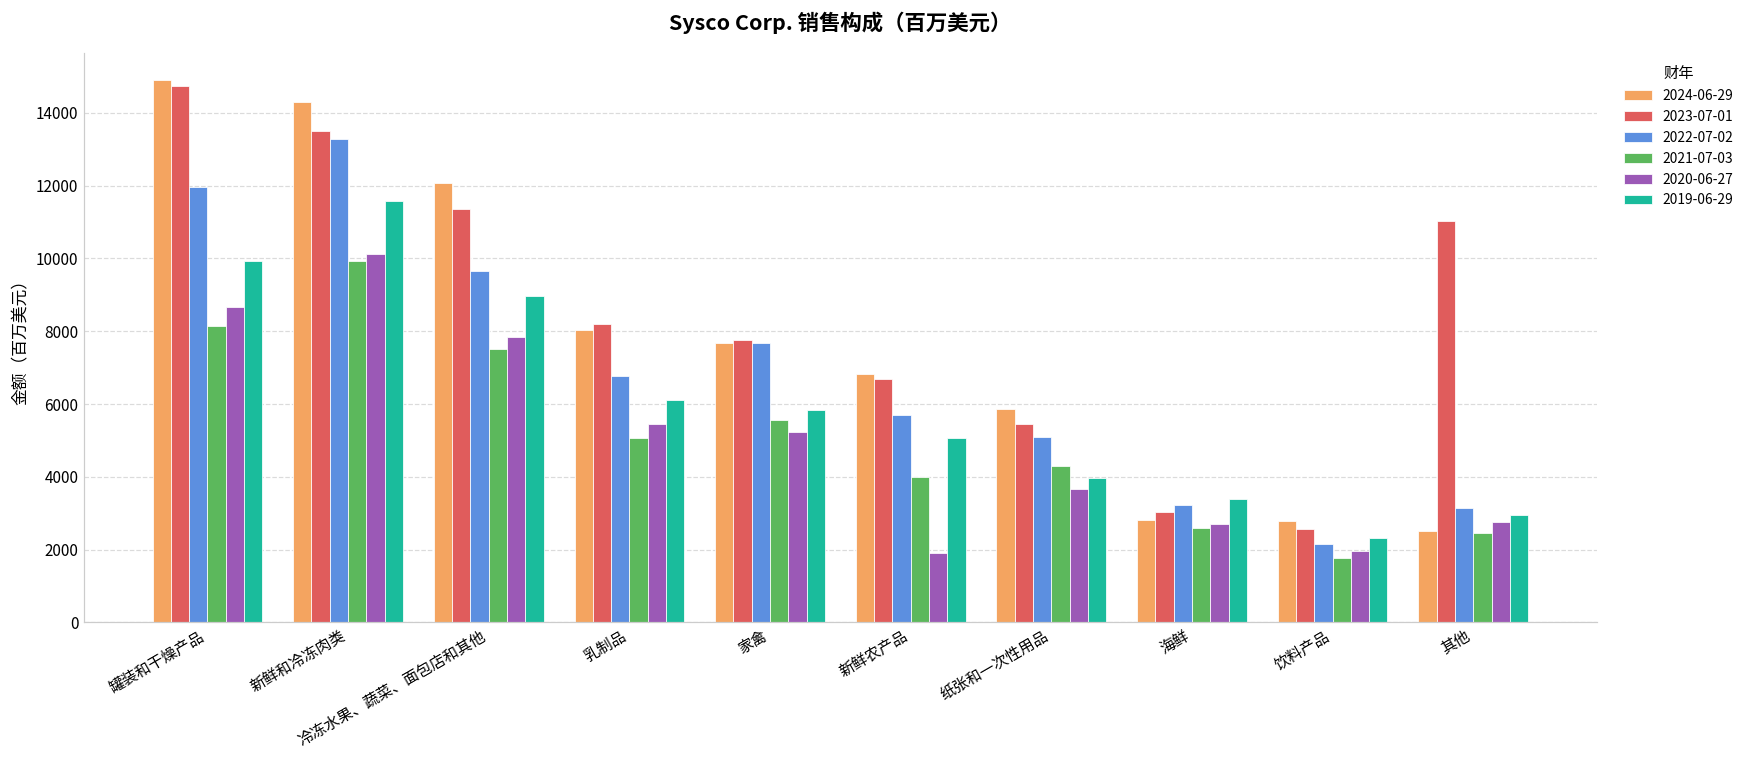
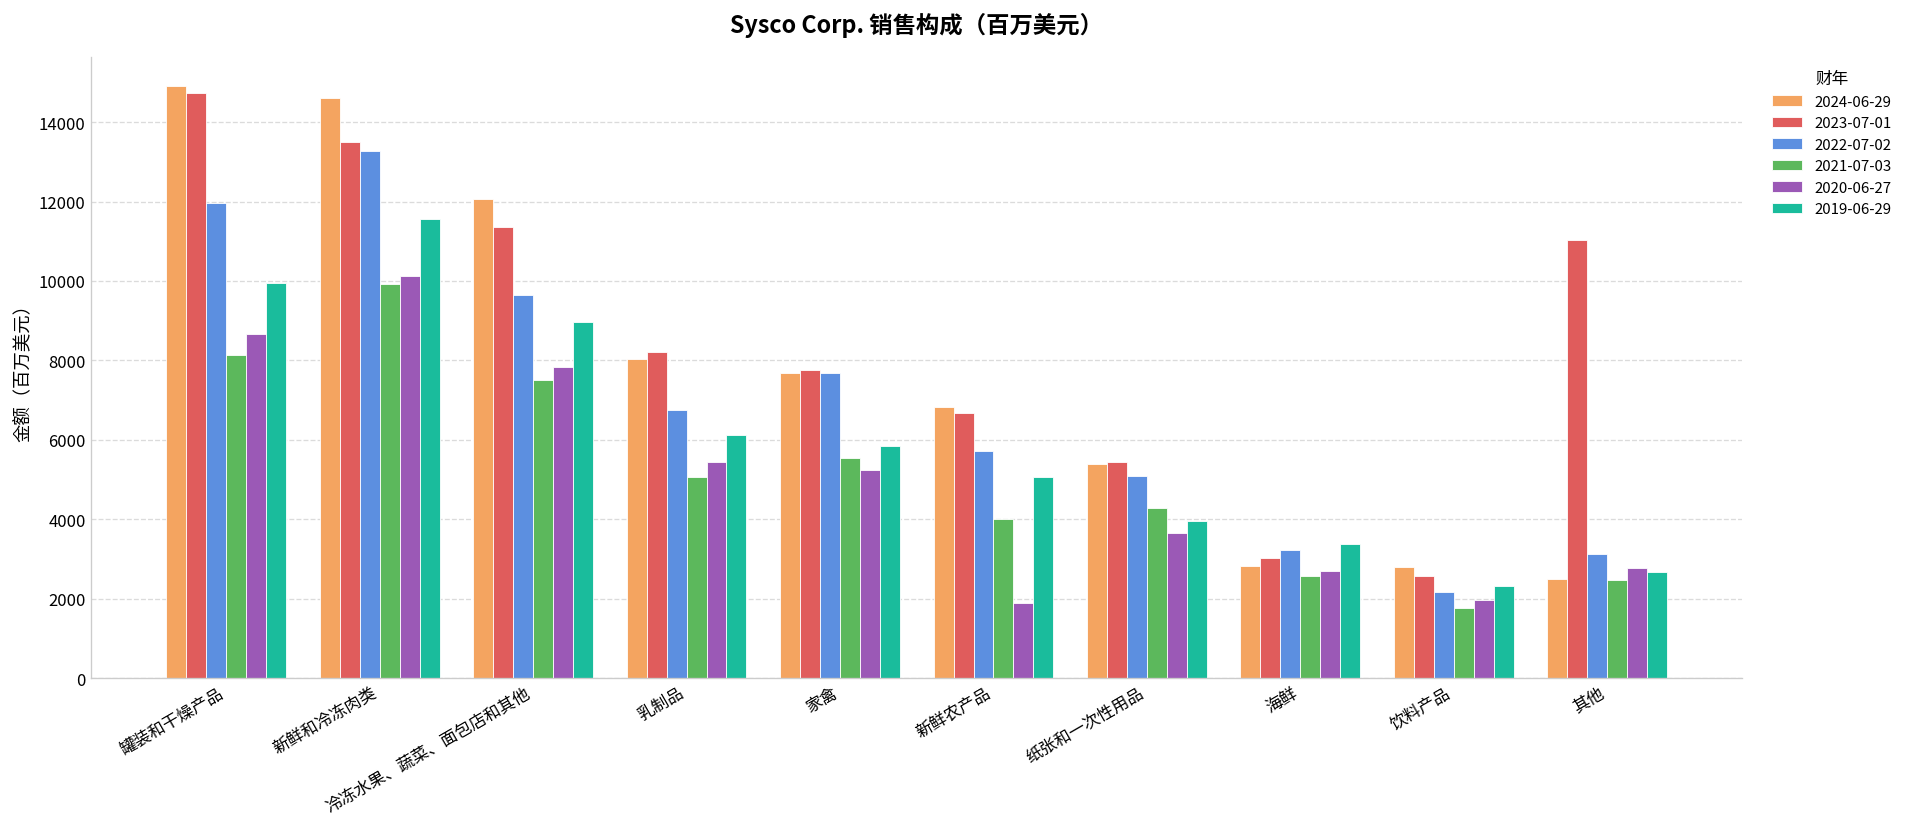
  {
    "2024-06-29": {
      "罐装和干燥产品": 14900,
-     "新鲜和冷冻肉类": 14300,
+     "新鲜和冷冻肉类": 14600,
      "冷冻水果、蔬菜、面包店和其他": 12100,
      "乳制品": 8000,
      "家禽": 7700,
      "新鲜农产品": 6800,
-     "纸张和一次性用品": 5900,
+     "纸张和一次性用品": 5400,
      "海鲜": 2800,
      "饮料产品": 2800,
      "其他": 2500
    },
    "2023-07-01": {
      "罐装和干燥产品": 14700,
      "新鲜和冷冻肉类": 13500,
      "冷冻水果、蔬菜、面包店和其他": 11400,
      "乳制品": 8200,
      "家禽": 7800,
      "新鲜农产品": 6700,
      "纸张和一次性用品": 5400,
      "海鲜": 3000,
      "饮料产品": 2600,
      "其他": 11000
    },
    "2022-07-02": {
      "罐装和干燥产品": 12000,
      "新鲜和冷冻肉类": 13300,
      "冷冻水果、蔬菜、面包店和其他": 9600,
      "乳制品": 6800,
      "家禽": 7700,
      "新鲜农产品": 5700,
      "纸张和一次性用品": 5100,
      "海鲜": 3200,
      "饮料产品": 2200,
      "其他": 3100
    },
    "2021-07-03": {
      "罐装和干燥产品": 8100,
      "新鲜和冷冻肉类": 9900,
      "冷冻水果、蔬菜、面包店和其他": 7500,
      "乳制品": 5100,
      "家禽": 5600,
      "新鲜农产品": 4000,
      "纸张和一次性用品": 4300,
      "海鲜": 2600,
      "饮料产品": 1800,
      "其他": 2500
    },
    "2020-06-27": {
      "罐装和干燥产品": 8700,
      "新鲜和冷冻肉类": 10100,
      "冷冻水果、蔬菜、面包店和其他": 7800,
      "乳制品": 5500,
      "家禽": 5200,
      "新鲜农产品": 1900,
      "纸张和一次性用品": 3700,
      "海鲜": 2700,
      "饮料产品": 2000,
      "其他": 2800
    },
    "2019-06-29": {
      "罐装和干燥产品": 9900,
      "新鲜和冷冻肉类": 11600,
      "冷冻水果、蔬菜、面包店和其他": 9000,
      "乳制品": 6100,
      "家禽": 5800,
      "新鲜农产品": 5100,
      "纸张和一次性用品": 4000,
      "海鲜": 3400,
      "饮料产品": 2300,
-     "其他": 2900
+     "其他": 2700
    }
  }
